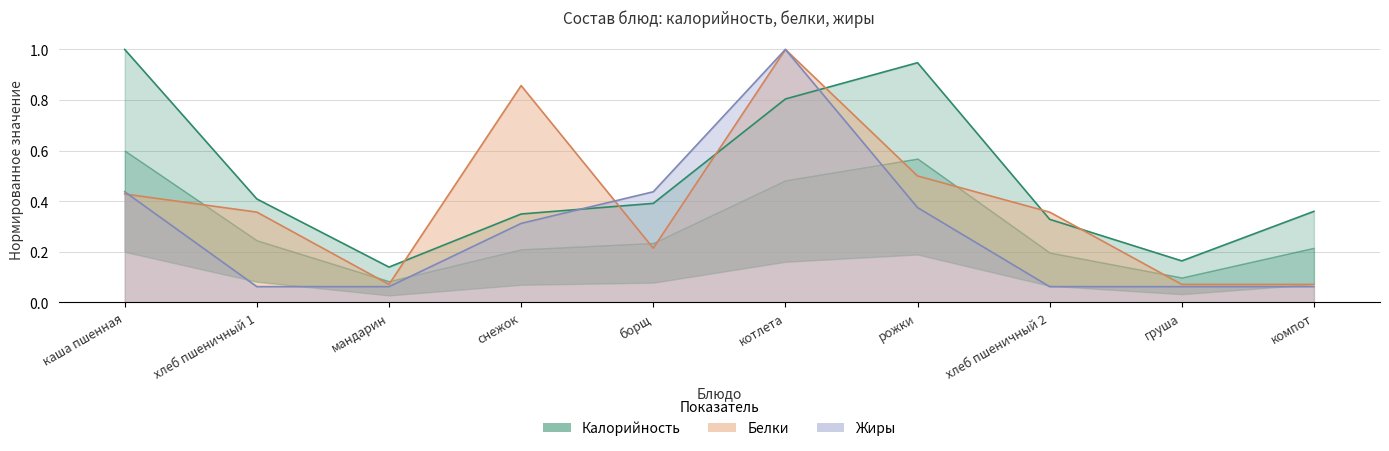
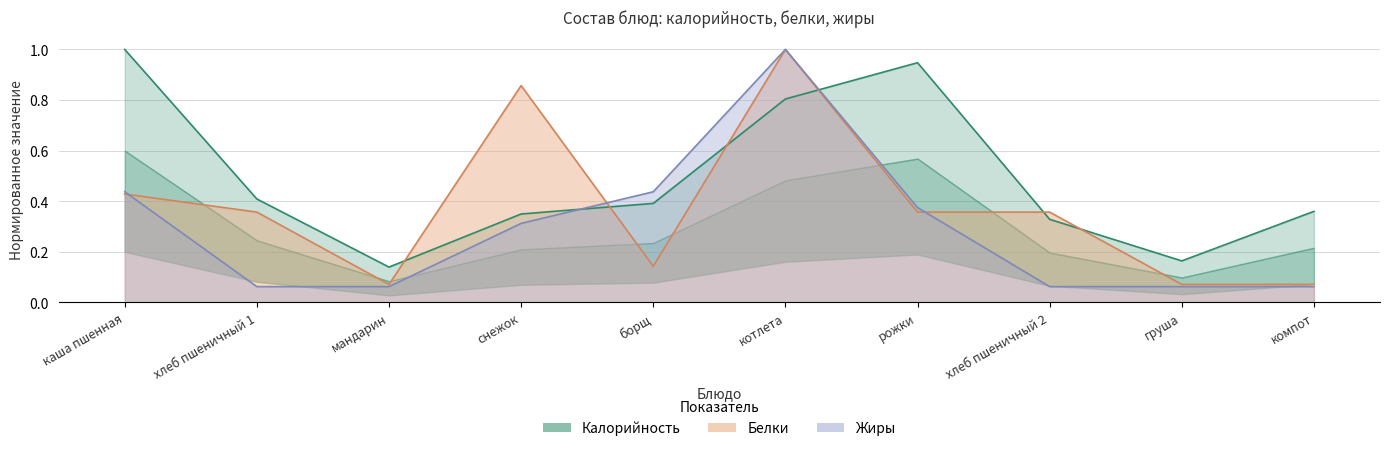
  {
    "Белки": {
      "хлеб пшеничный 1": 0.36,
      "снежок": 0.86,
-     "борщ": 0.21,
-     "рожки": 0.50,
+     "борщ": 0.14,
+     "рожки": 0.36,
      "хлеб пшеничный 2": 0.36
    }
  }
